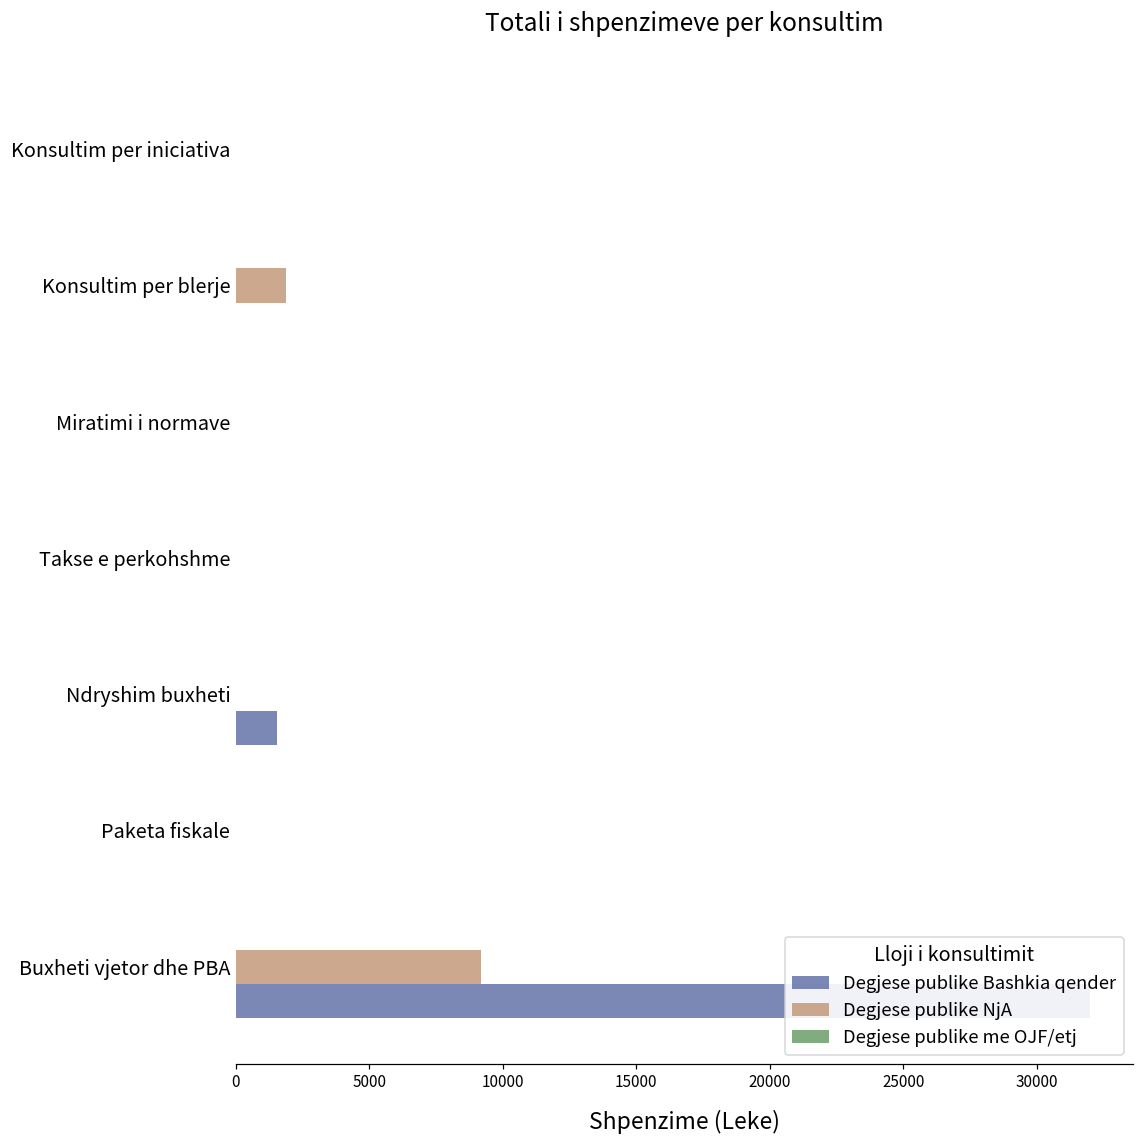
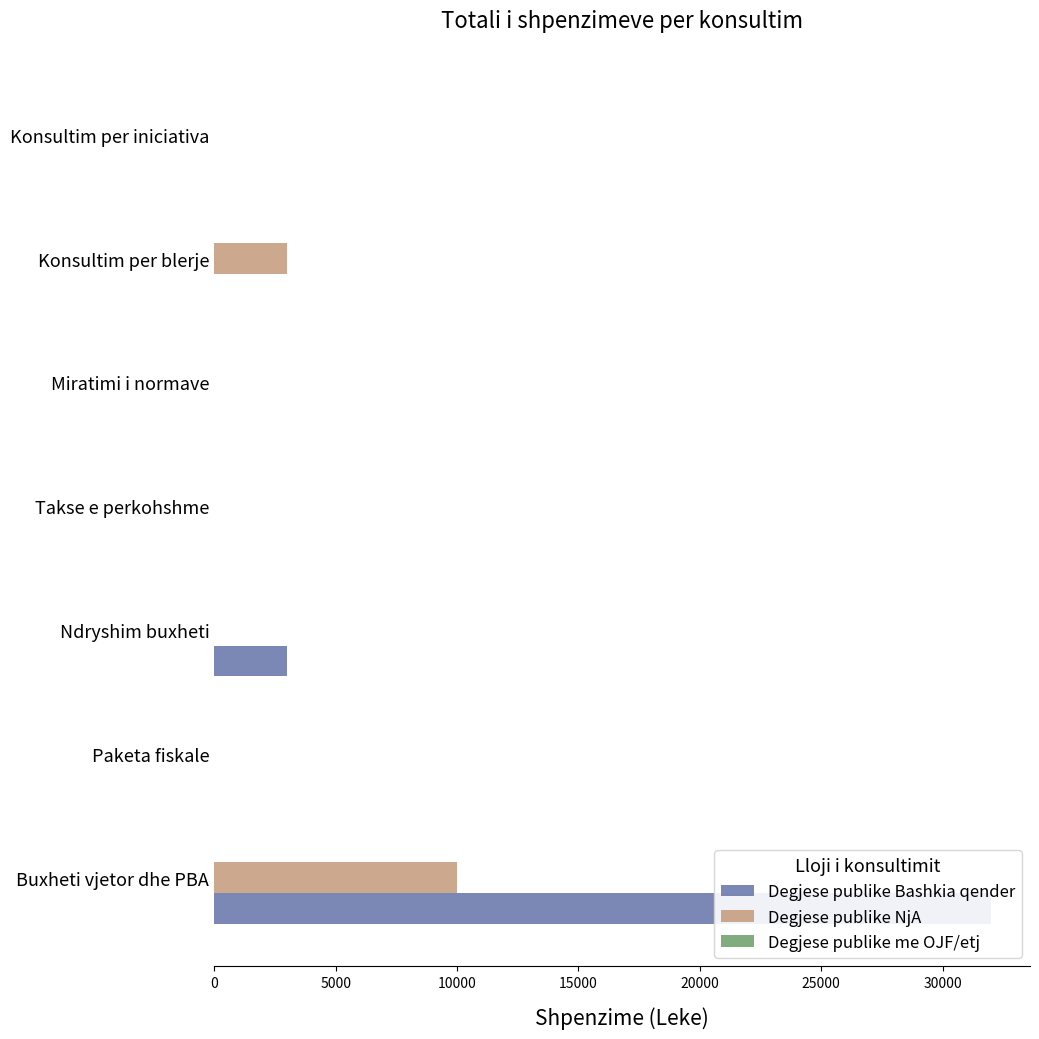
  {
    "Degjese publike Bashkia qender": {
      "Konsultim per iniciativa": 0,
      "Konsultim per blerje": 0,
      "Miratimi i normave": 0,
      "Takse e perkohshme": 0,
-     "Ndryshim buxheti": 1600,
+     "Ndryshim buxheti": 3000,
      "Paketa fiskale": 0
    },
    "Degjese publike NjA": {
      "Konsultim per iniciativa": 0,
-     "Konsultim per blerje": 1900,
+     "Konsultim per blerje": 3000,
      "Miratimi i normave": 0,
      "Takse e perkohshme": 0,
      "Ndryshim buxheti": 0,
      "Paketa fiskale": 0,
-     "Buxheti vjetor dhe PBA": 9200
+     "Buxheti vjetor dhe PBA": 10000
    },
    "Degjese publike me OJF/etj": {
      "Konsultim per iniciativa": 0,
      "Konsultim per blerje": 0,
      "Miratimi i normave": 0,
      "Takse e perkohshme": 0,
      "Ndryshim buxheti": 0,
      "Paketa fiskale": 0,
      "Buxheti vjetor dhe PBA": 0
    }
  }
